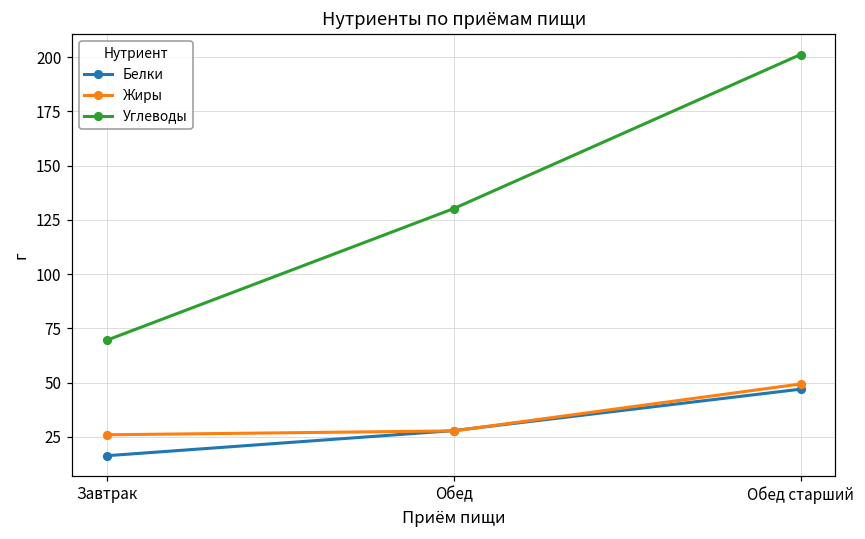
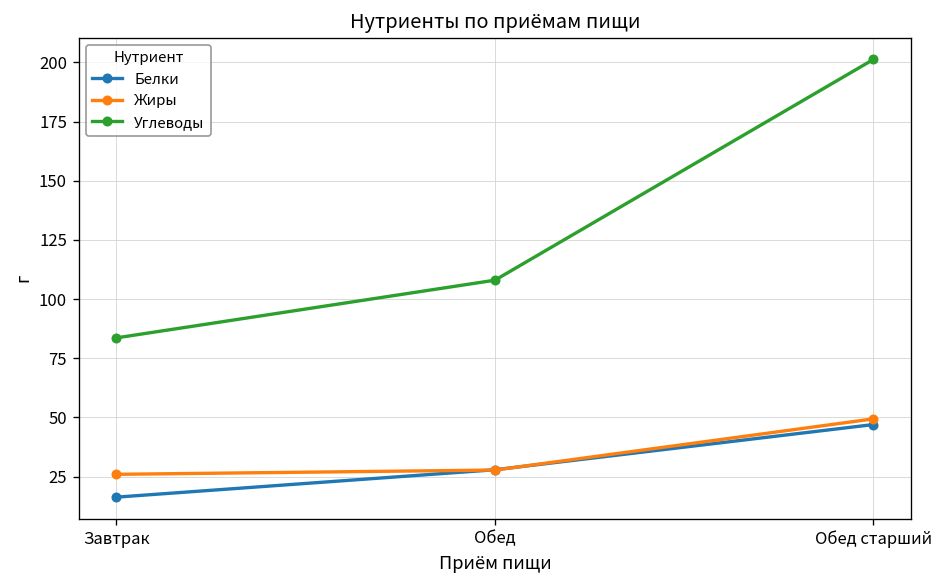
  {
    "Белки": {
      "Завтрак": 16,
      "Обед старший": 47
    },
    "Жиры": {
      "Завтрак": 26,
      "Обед старший": 49
    },
    "Углеводы": {
-     "Завтрак": 70,
-     "Обед": 130,
+     "Завтрак": 84,
+     "Обед": 108,
      "Обед старший": 201
    }
  }
